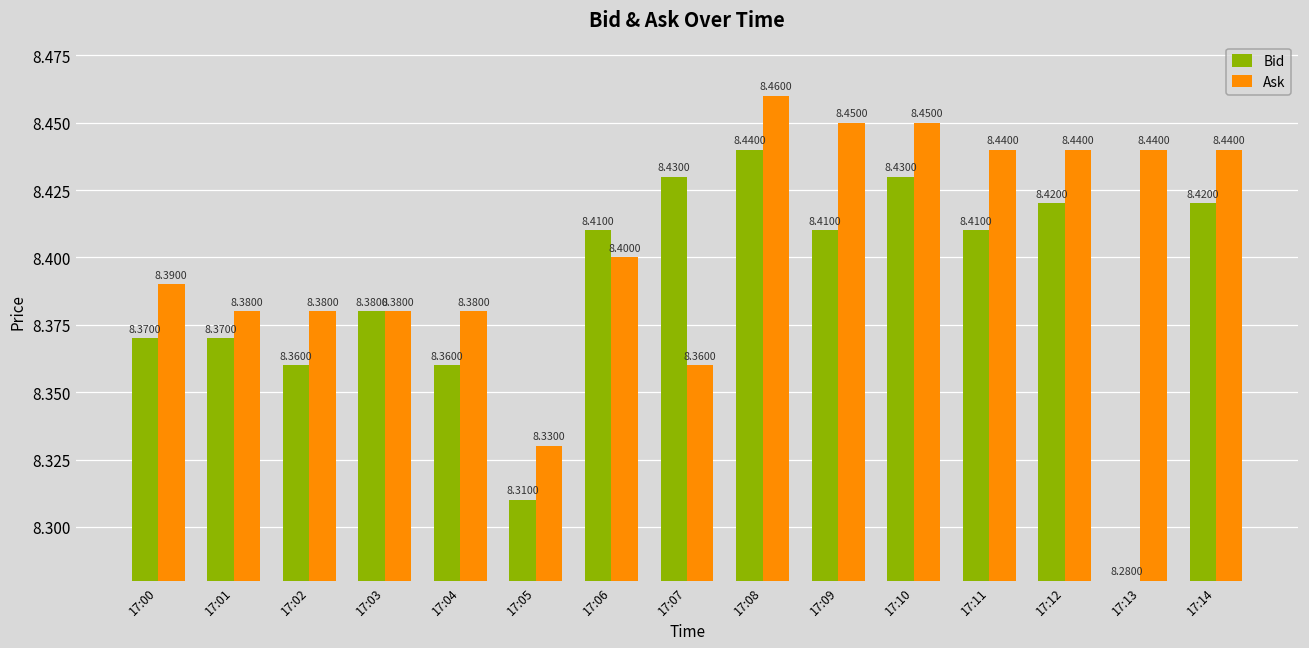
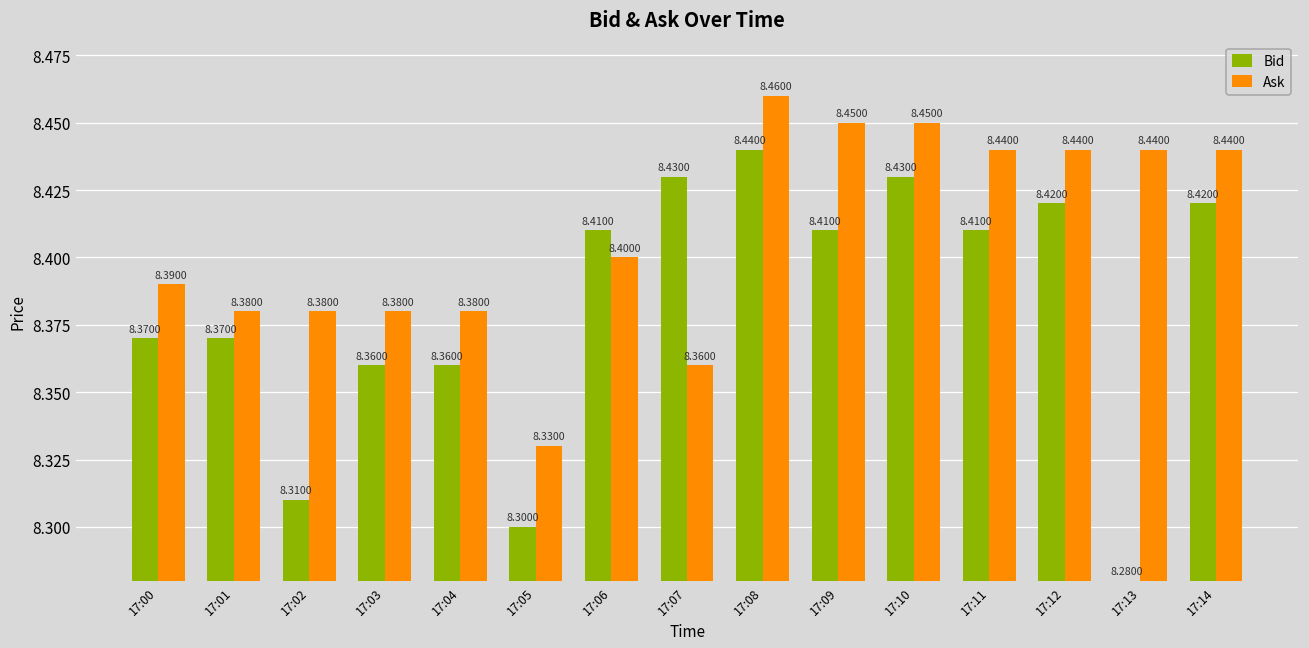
  {
    "Bid": {
      "17:00": 8.3700,
      "17:01": 8.3700,
-     "17:02": 8.3600,
-     "17:03": 8.3800,
+     "17:02": 8.3100,
+     "17:03": 8.3600,
      "17:04": 8.3600,
-     "17:05": 8.3100,
+     "17:05": 8.3000,
      "17:06": 8.4100,
      "17:07": 8.4300,
      "17:08": 8.4400,
      "17:09": 8.4100,
      "17:10": 8.4300,
      "17:11": 8.4100,
      "17:12": 8.4200,
      "17:13": 8.2800,
      "17:14": 8.4200
    },
    "Ask": {
      "17:00": 8.3900,
      "17:01": 8.3800,
      "17:02": 8.3800,
      "17:04": 8.3800,
      "17:05": 8.3300,
      "17:06": 8.4000,
      "17:07": 8.3600,
      "17:08": 8.4600,
      "17:09": 8.4500,
      "17:10": 8.4500,
      "17:11": 8.4400,
      "17:12": 8.4400,
      "17:13": 8.4400,
      "17:14": 8.4400
    }
  }
